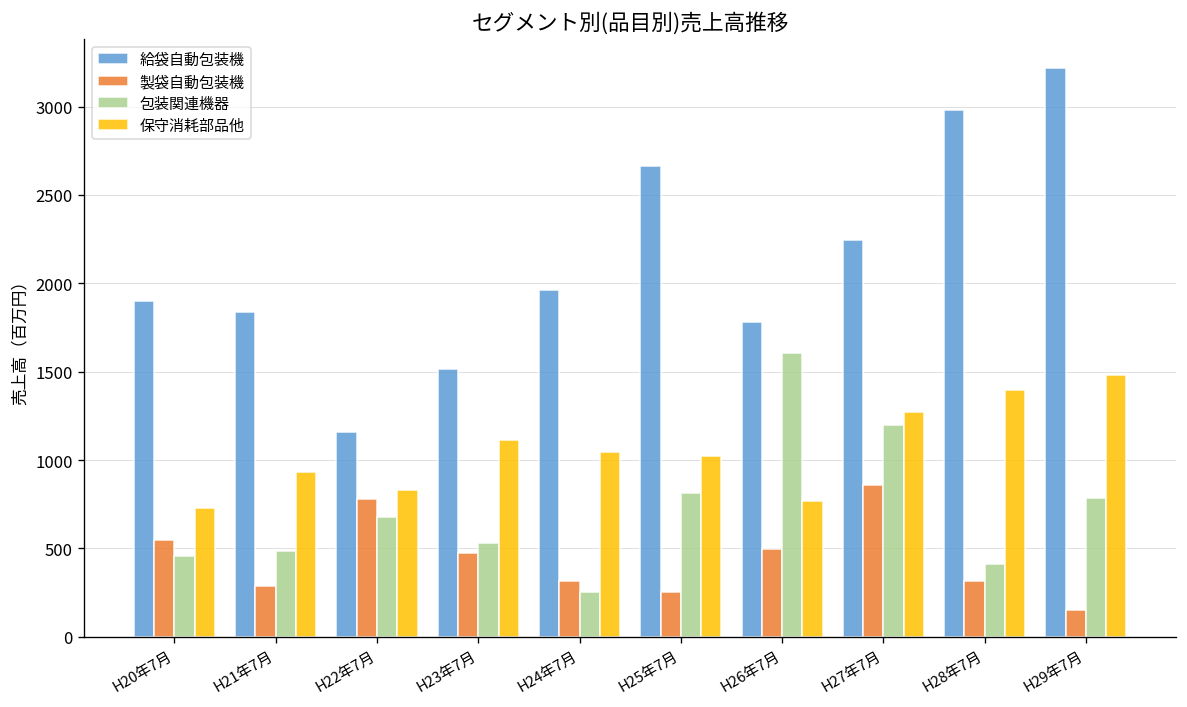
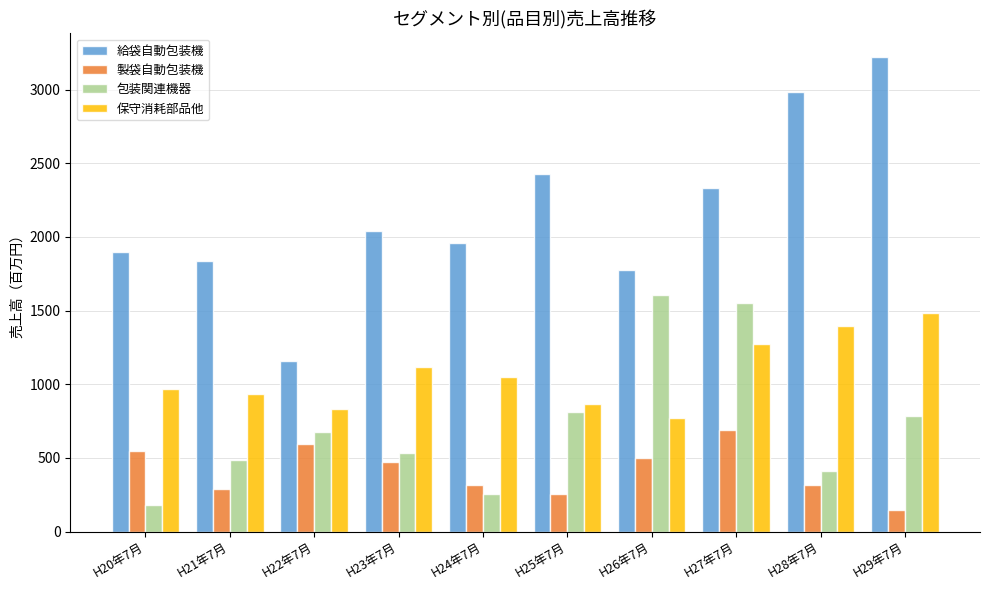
  {
    "給袋自動包装機": {
      "H20年7月": 1900,
      "H21年7月": 1840,
      "H22年7月": 1160,
-     "H23年7月": 1510,
+     "H23年7月": 2040,
      "H24年7月": 1960,
-     "H25年7月": 2670,
+     "H25年7月": 2430,
      "H26年7月": 1780,
-     "H27年7月": 2250,
+     "H27年7月": 2330,
      "H28年7月": 2980,
      "H29年7月": 3220
    },
    "製袋自動包装機": {
      "H20年7月": 550,
      "H21年7月": 290,
-     "H22年7月": 780,
+     "H22年7月": 600,
      "H23年7月": 470,
      "H24年7月": 320,
      "H25年7月": 250,
      "H26年7月": 500,
-     "H27年7月": 860,
+     "H27年7月": 690,
      "H28年7月": 320,
      "H29年7月": 150
    },
    "包装関連機器": {
-     "H20年7月": 460,
+     "H20年7月": 180,
      "H21年7月": 490,
      "H22年7月": 680,
      "H23年7月": 530,
      "H24年7月": 250,
      "H25年7月": 810,
      "H26年7月": 1600,
-     "H27年7月": 1200,
+     "H27年7月": 1560,
      "H28年7月": 410,
      "H29年7月": 790
    },
    "保守消耗部品他": {
-     "H20年7月": 730,
+     "H20年7月": 970,
      "H21年7月": 930,
      "H22年7月": 830,
      "H23年7月": 1120,
      "H24年7月": 1050,
-     "H25年7月": 1020,
+     "H25年7月": 870,
      "H26年7月": 770,
      "H27年7月": 1270,
      "H28年7月": 1400,
      "H29年7月": 1480
    }
  }
